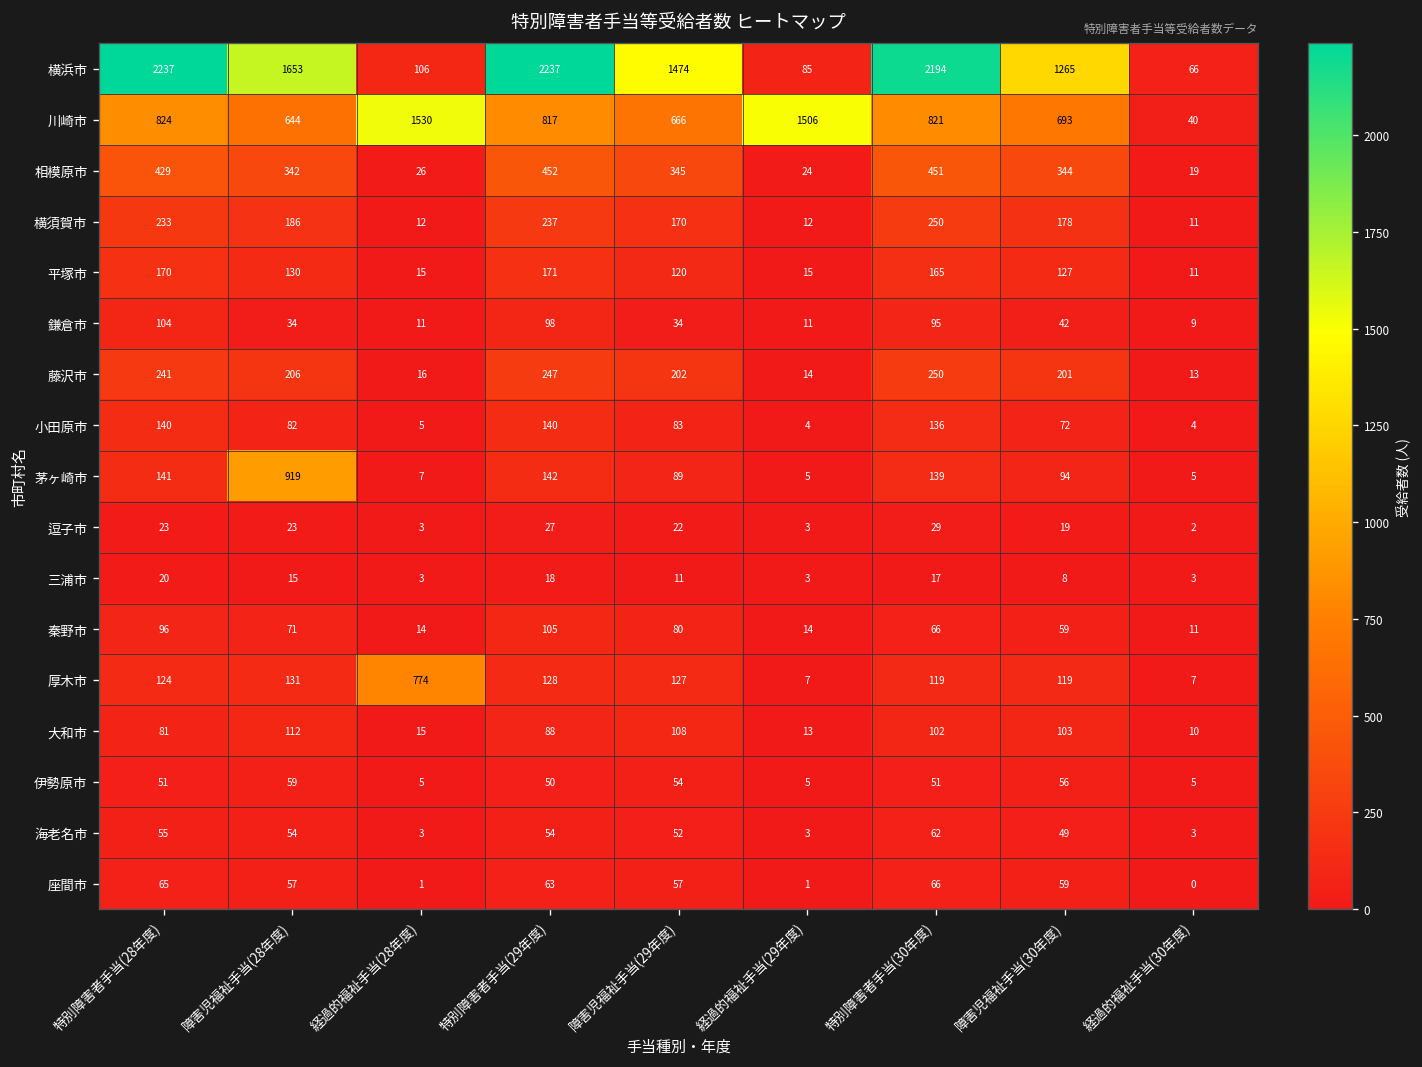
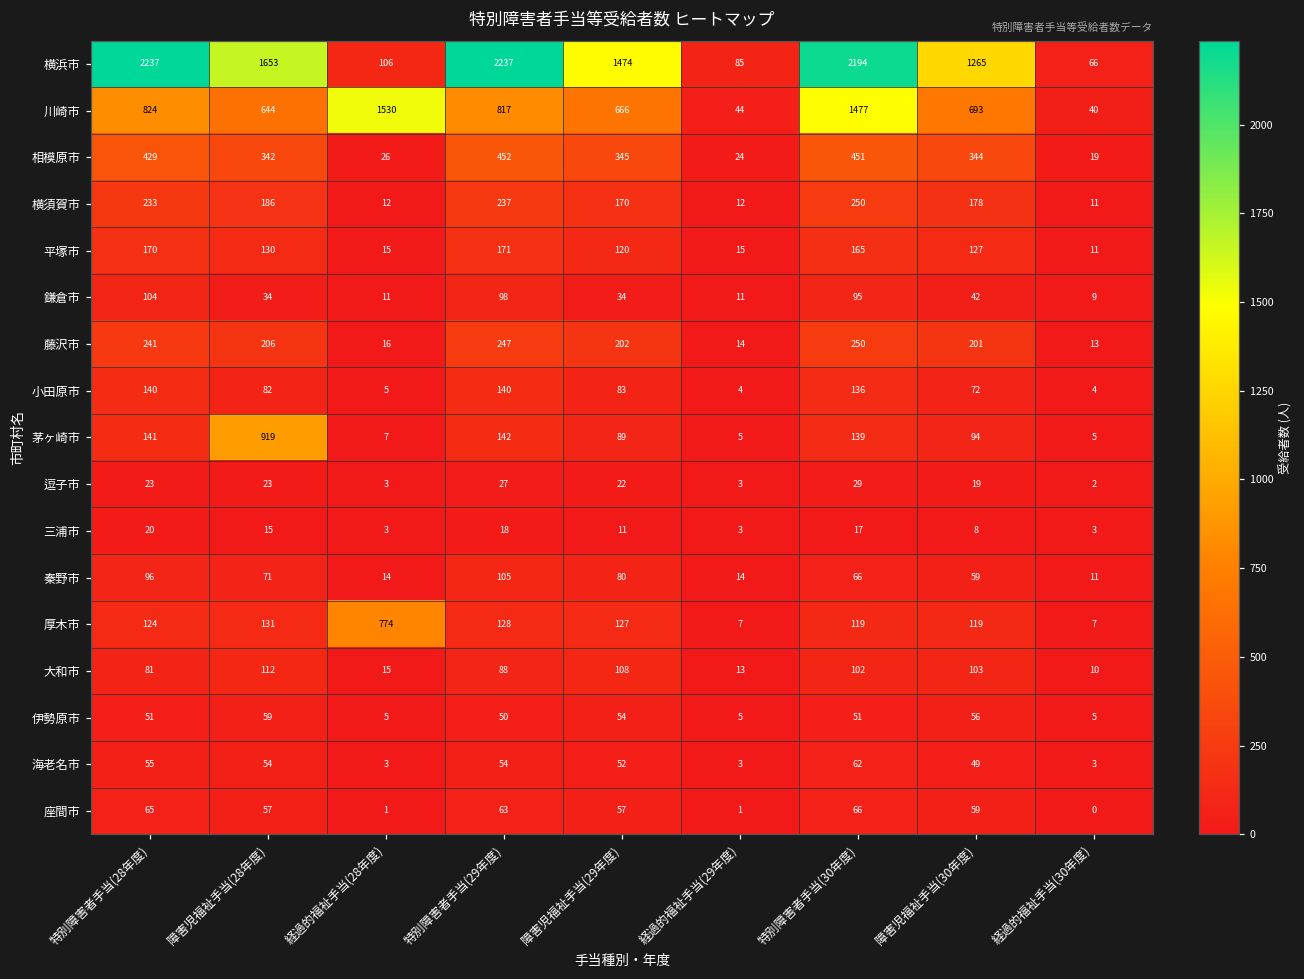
  {
    "横浜市": {
      "特別障害者手当(28年度)": 2237,
      "障害児福祉手当(28年度)": 1653,
      "経過的福祉手当(28年度)": 106,
      "特別障害者手当(29年度)": 2237,
      "障害児福祉手当(29年度)": 1474,
      "経過的福祉手当(29年度)": 85,
      "特別障害者手当(30年度)": 2194,
      "障害児福祉手当(30年度)": 1265,
      "経過的福祉手当(30年度)": 66
    },
    "川崎市": {
      "特別障害者手当(28年度)": 824,
      "障害児福祉手当(28年度)": 644,
      "経過的福祉手当(28年度)": 1530,
      "特別障害者手当(29年度)": 817,
      "障害児福祉手当(29年度)": 666,
-     "経過的福祉手当(29年度)": 1506,
-     "特別障害者手当(30年度)": 821,
+     "経過的福祉手当(29年度)": 44,
+     "特別障害者手当(30年度)": 1477,
      "障害児福祉手当(30年度)": 693,
      "経過的福祉手当(30年度)": 40
    },
    "相模原市": {
      "特別障害者手当(28年度)": 429,
      "障害児福祉手当(28年度)": 342,
      "経過的福祉手当(28年度)": 26,
      "特別障害者手当(29年度)": 452,
      "障害児福祉手当(29年度)": 345,
      "経過的福祉手当(29年度)": 24,
      "特別障害者手当(30年度)": 451,
      "障害児福祉手当(30年度)": 344,
      "経過的福祉手当(30年度)": 19
    },
    "横須賀市": {
      "特別障害者手当(28年度)": 233,
      "障害児福祉手当(28年度)": 186,
      "経過的福祉手当(28年度)": 12,
      "特別障害者手当(29年度)": 237,
      "障害児福祉手当(29年度)": 170,
      "経過的福祉手当(29年度)": 12,
      "特別障害者手当(30年度)": 250,
      "障害児福祉手当(30年度)": 178,
      "経過的福祉手当(30年度)": 11
    },
    "平塚市": {
      "特別障害者手当(28年度)": 170,
      "障害児福祉手当(28年度)": 130,
      "経過的福祉手当(28年度)": 15,
      "特別障害者手当(29年度)": 171,
      "障害児福祉手当(29年度)": 120,
      "経過的福祉手当(29年度)": 15,
      "特別障害者手当(30年度)": 165,
      "障害児福祉手当(30年度)": 127,
      "経過的福祉手当(30年度)": 11
    },
    "鎌倉市": {
      "特別障害者手当(28年度)": 104,
      "障害児福祉手当(28年度)": 34,
      "経過的福祉手当(28年度)": 11,
      "特別障害者手当(29年度)": 98,
      "障害児福祉手当(29年度)": 34,
      "経過的福祉手当(29年度)": 11,
      "特別障害者手当(30年度)": 95,
      "障害児福祉手当(30年度)": 42,
      "経過的福祉手当(30年度)": 9
    },
    "藤沢市": {
      "特別障害者手当(28年度)": 241,
      "障害児福祉手当(28年度)": 206,
      "経過的福祉手当(28年度)": 16,
      "特別障害者手当(29年度)": 247,
      "障害児福祉手当(29年度)": 202,
      "経過的福祉手当(29年度)": 14,
      "特別障害者手当(30年度)": 250,
      "障害児福祉手当(30年度)": 201,
      "経過的福祉手当(30年度)": 13
    },
    "小田原市": {
      "特別障害者手当(28年度)": 140,
      "障害児福祉手当(28年度)": 82,
      "経過的福祉手当(28年度)": 5,
      "特別障害者手当(29年度)": 140,
      "障害児福祉手当(29年度)": 83,
      "経過的福祉手当(29年度)": 4,
      "特別障害者手当(30年度)": 136,
      "障害児福祉手当(30年度)": 72,
      "経過的福祉手当(30年度)": 4
    },
    "茅ヶ崎市": {
      "特別障害者手当(28年度)": 141,
      "障害児福祉手当(28年度)": 919,
      "経過的福祉手当(28年度)": 7,
      "特別障害者手当(29年度)": 142,
      "障害児福祉手当(29年度)": 89,
      "経過的福祉手当(29年度)": 5,
      "特別障害者手当(30年度)": 139,
      "障害児福祉手当(30年度)": 94,
      "経過的福祉手当(30年度)": 5
    },
    "逗子市": {
      "特別障害者手当(28年度)": 23,
      "障害児福祉手当(28年度)": 23,
      "経過的福祉手当(28年度)": 3,
      "特別障害者手当(29年度)": 27,
      "障害児福祉手当(29年度)": 22,
      "経過的福祉手当(29年度)": 3,
      "特別障害者手当(30年度)": 29,
      "障害児福祉手当(30年度)": 19,
      "経過的福祉手当(30年度)": 2
    },
    "三浦市": {
      "特別障害者手当(28年度)": 20,
      "障害児福祉手当(28年度)": 15,
      "経過的福祉手当(28年度)": 3,
      "特別障害者手当(29年度)": 18,
      "障害児福祉手当(29年度)": 11,
      "経過的福祉手当(29年度)": 3,
      "特別障害者手当(30年度)": 17,
      "障害児福祉手当(30年度)": 8,
      "経過的福祉手当(30年度)": 3
    },
    "秦野市": {
      "特別障害者手当(28年度)": 96,
      "障害児福祉手当(28年度)": 71,
      "経過的福祉手当(28年度)": 14,
      "特別障害者手当(29年度)": 105,
      "障害児福祉手当(29年度)": 80,
      "経過的福祉手当(29年度)": 14,
      "特別障害者手当(30年度)": 66,
      "障害児福祉手当(30年度)": 59,
      "経過的福祉手当(30年度)": 11
    },
    "厚木市": {
      "特別障害者手当(28年度)": 124,
      "障害児福祉手当(28年度)": 131,
      "経過的福祉手当(28年度)": 774,
      "特別障害者手当(29年度)": 128,
      "障害児福祉手当(29年度)": 127,
      "経過的福祉手当(29年度)": 7,
      "特別障害者手当(30年度)": 119,
      "障害児福祉手当(30年度)": 119,
      "経過的福祉手当(30年度)": 7
    },
    "大和市": {
      "特別障害者手当(28年度)": 81,
      "障害児福祉手当(28年度)": 112,
      "経過的福祉手当(28年度)": 15,
      "特別障害者手当(29年度)": 88,
      "障害児福祉手当(29年度)": 108,
      "経過的福祉手当(29年度)": 13,
      "特別障害者手当(30年度)": 102,
      "障害児福祉手当(30年度)": 103,
      "経過的福祉手当(30年度)": 10
    },
    "伊勢原市": {
      "特別障害者手当(28年度)": 51,
      "障害児福祉手当(28年度)": 59,
      "経過的福祉手当(28年度)": 5,
      "特別障害者手当(29年度)": 50,
      "障害児福祉手当(29年度)": 54,
      "経過的福祉手当(29年度)": 5,
      "特別障害者手当(30年度)": 51,
      "障害児福祉手当(30年度)": 56,
      "経過的福祉手当(30年度)": 5
    },
    "海老名市": {
      "特別障害者手当(28年度)": 55,
      "障害児福祉手当(28年度)": 54,
      "経過的福祉手当(28年度)": 3,
      "特別障害者手当(29年度)": 54,
      "障害児福祉手当(29年度)": 52,
      "経過的福祉手当(29年度)": 3,
      "特別障害者手当(30年度)": 62,
      "障害児福祉手当(30年度)": 49,
      "経過的福祉手当(30年度)": 3
    },
    "座間市": {
      "特別障害者手当(28年度)": 65,
      "障害児福祉手当(28年度)": 57,
      "経過的福祉手当(28年度)": 1,
      "特別障害者手当(29年度)": 63,
      "障害児福祉手当(29年度)": 57,
      "経過的福祉手当(29年度)": 1,
      "特別障害者手当(30年度)": 66,
      "障害児福祉手当(30年度)": 59,
      "経過的福祉手当(30年度)": 0
    }
  }
